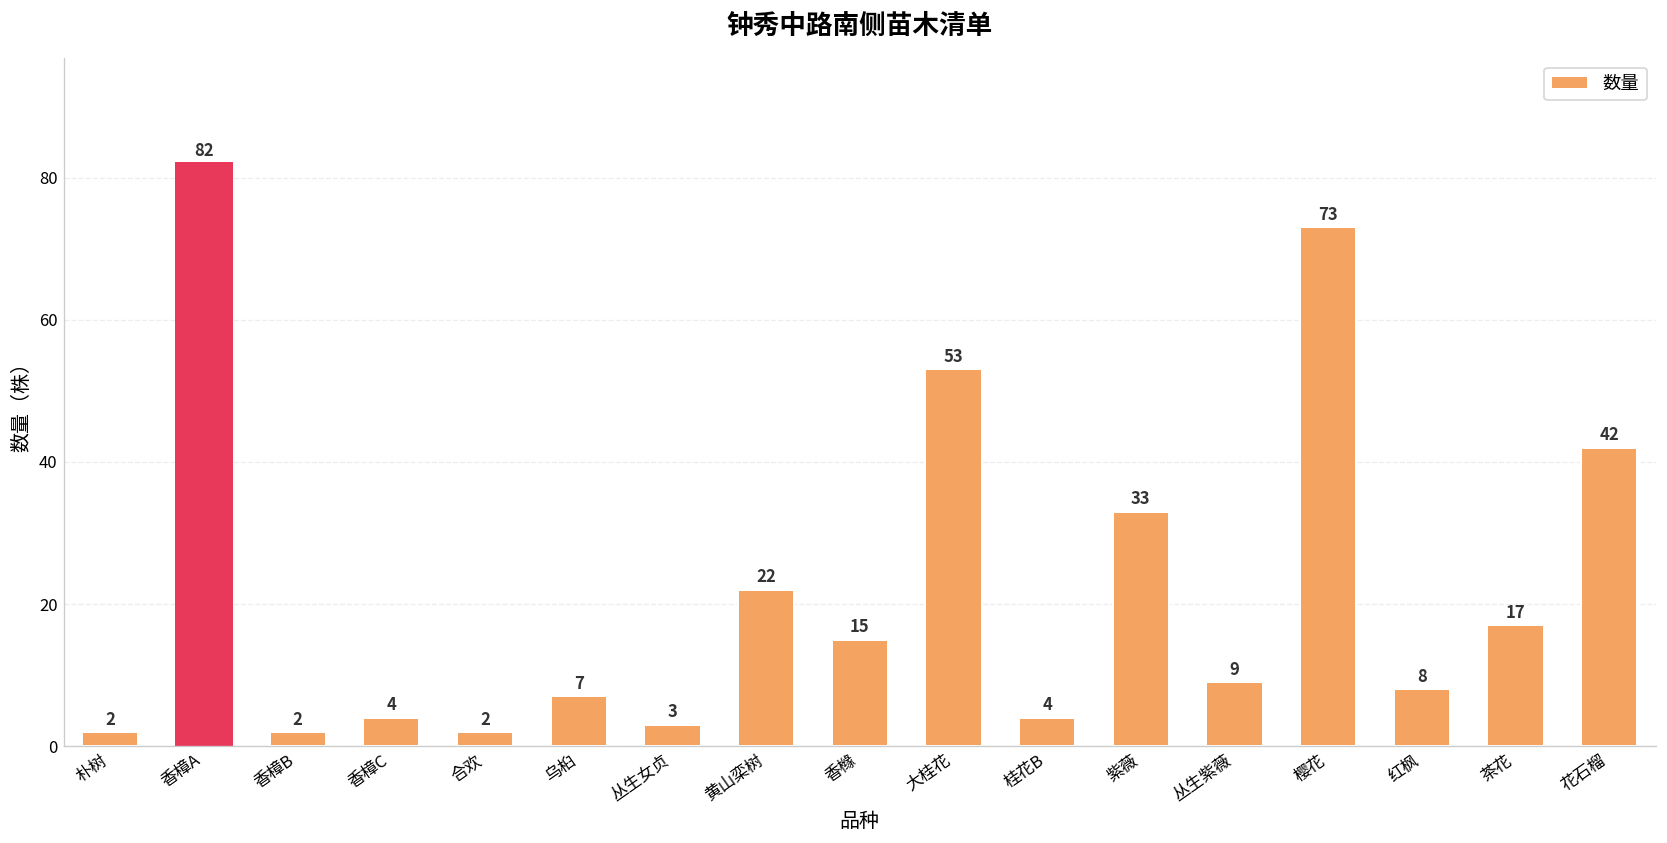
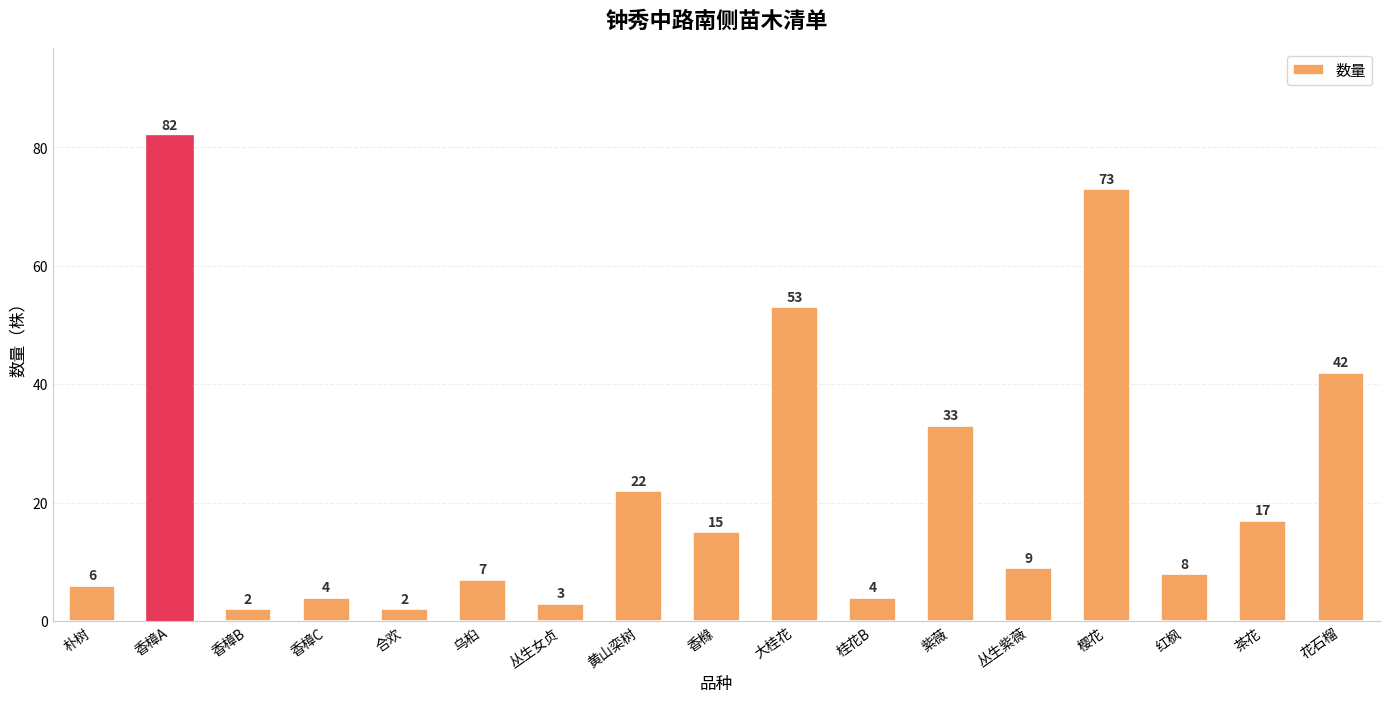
  {
-   "朴树": 2,
+   "朴树": 6,
    "香樟A": 82,
    "香樟B": 2,
    "香樟C": 4,
    "合欢": 2,
    "乌桕": 7,
    "丛生女贞": 3,
    "黄山栾树": 22,
    "香橼": 15,
    "大桂花": 53,
    "桂花B": 4,
    "紫薇": 33,
    "丛生紫薇": 9,
    "樱花": 73,
    "红枫": 8,
    "茶花": 17,
    "花石榴": 42
  }
